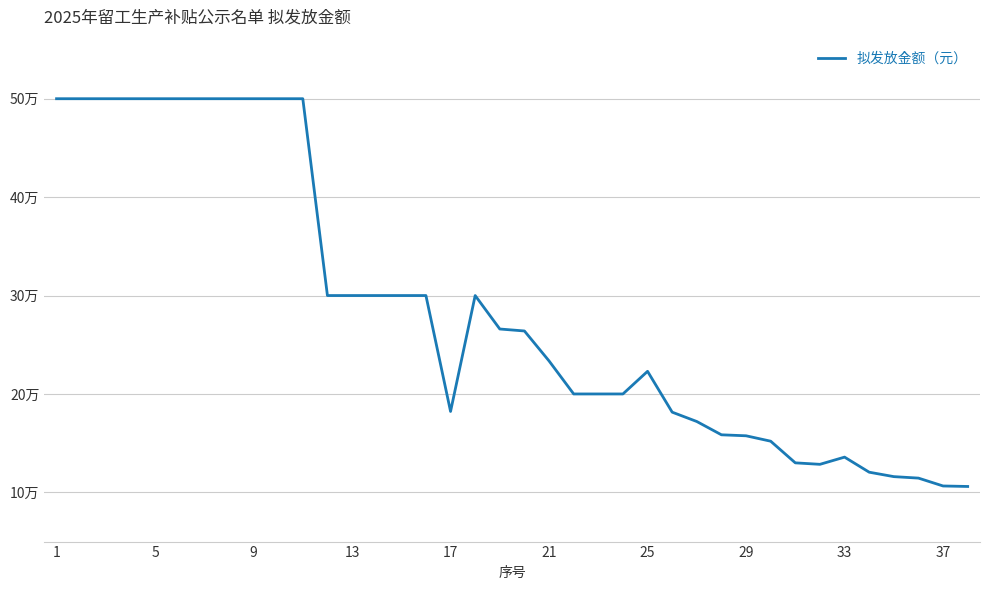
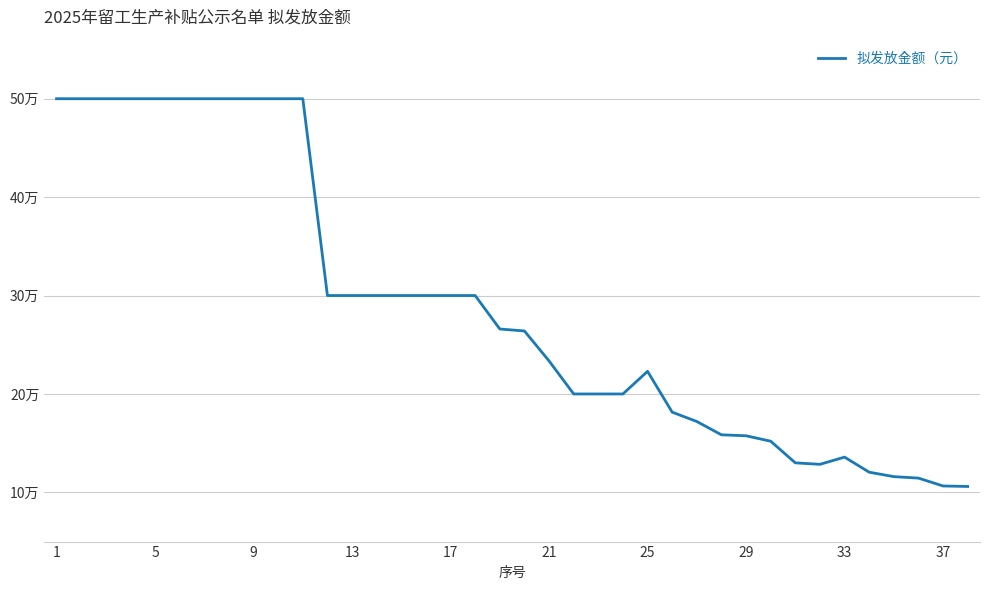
  {
    "1": "50万",
    "5": "50万",
    "9": "50万",
    "13": "30万",
-   "17": "18万",
+   "17": "30万",
    "21": "23万",
    "25": "22万",
    "29": "16万",
    "33": "14万",
    "37": "11万"
  }
